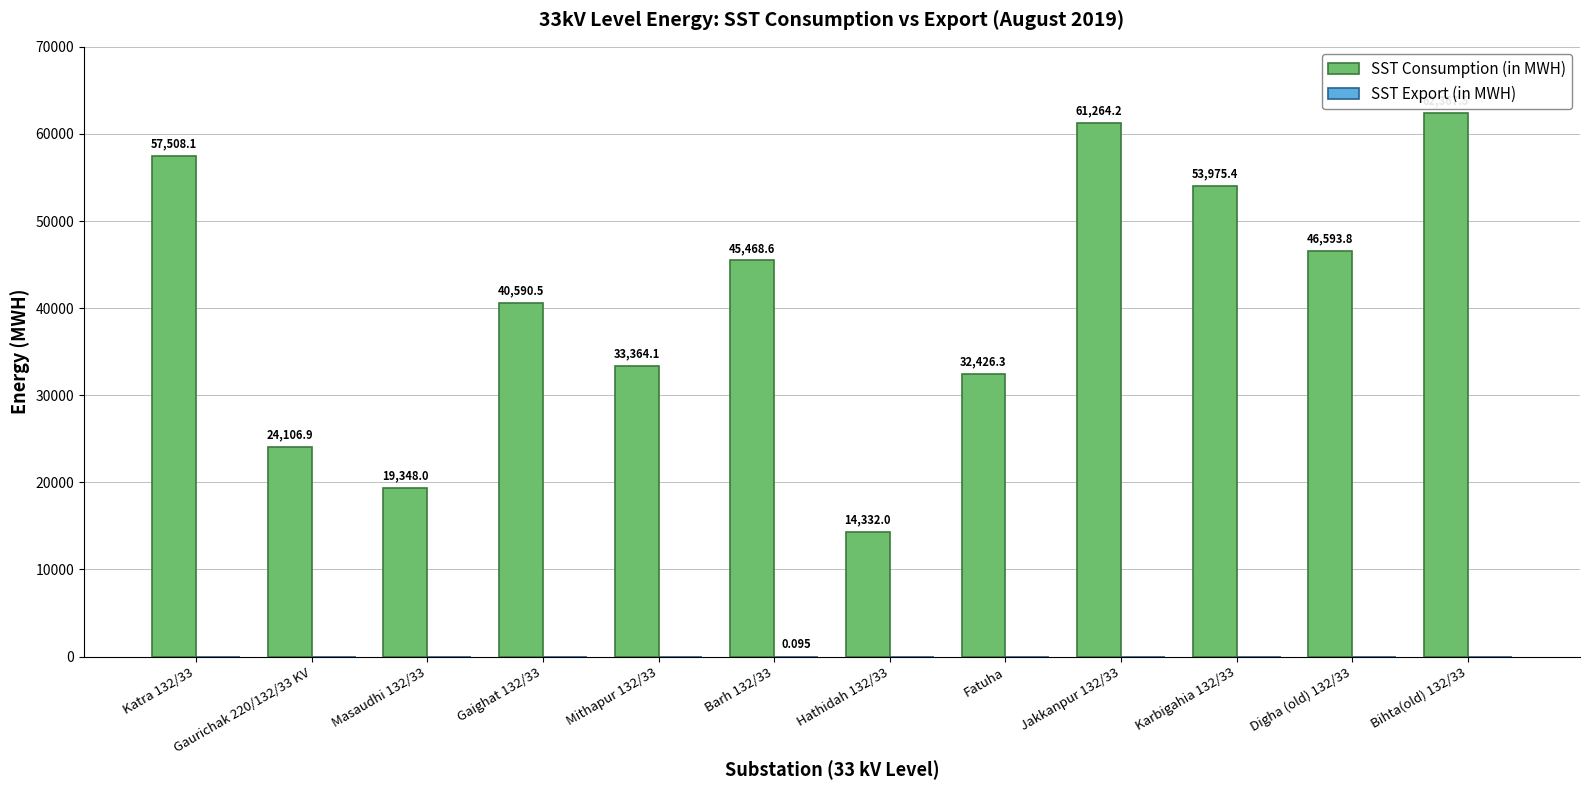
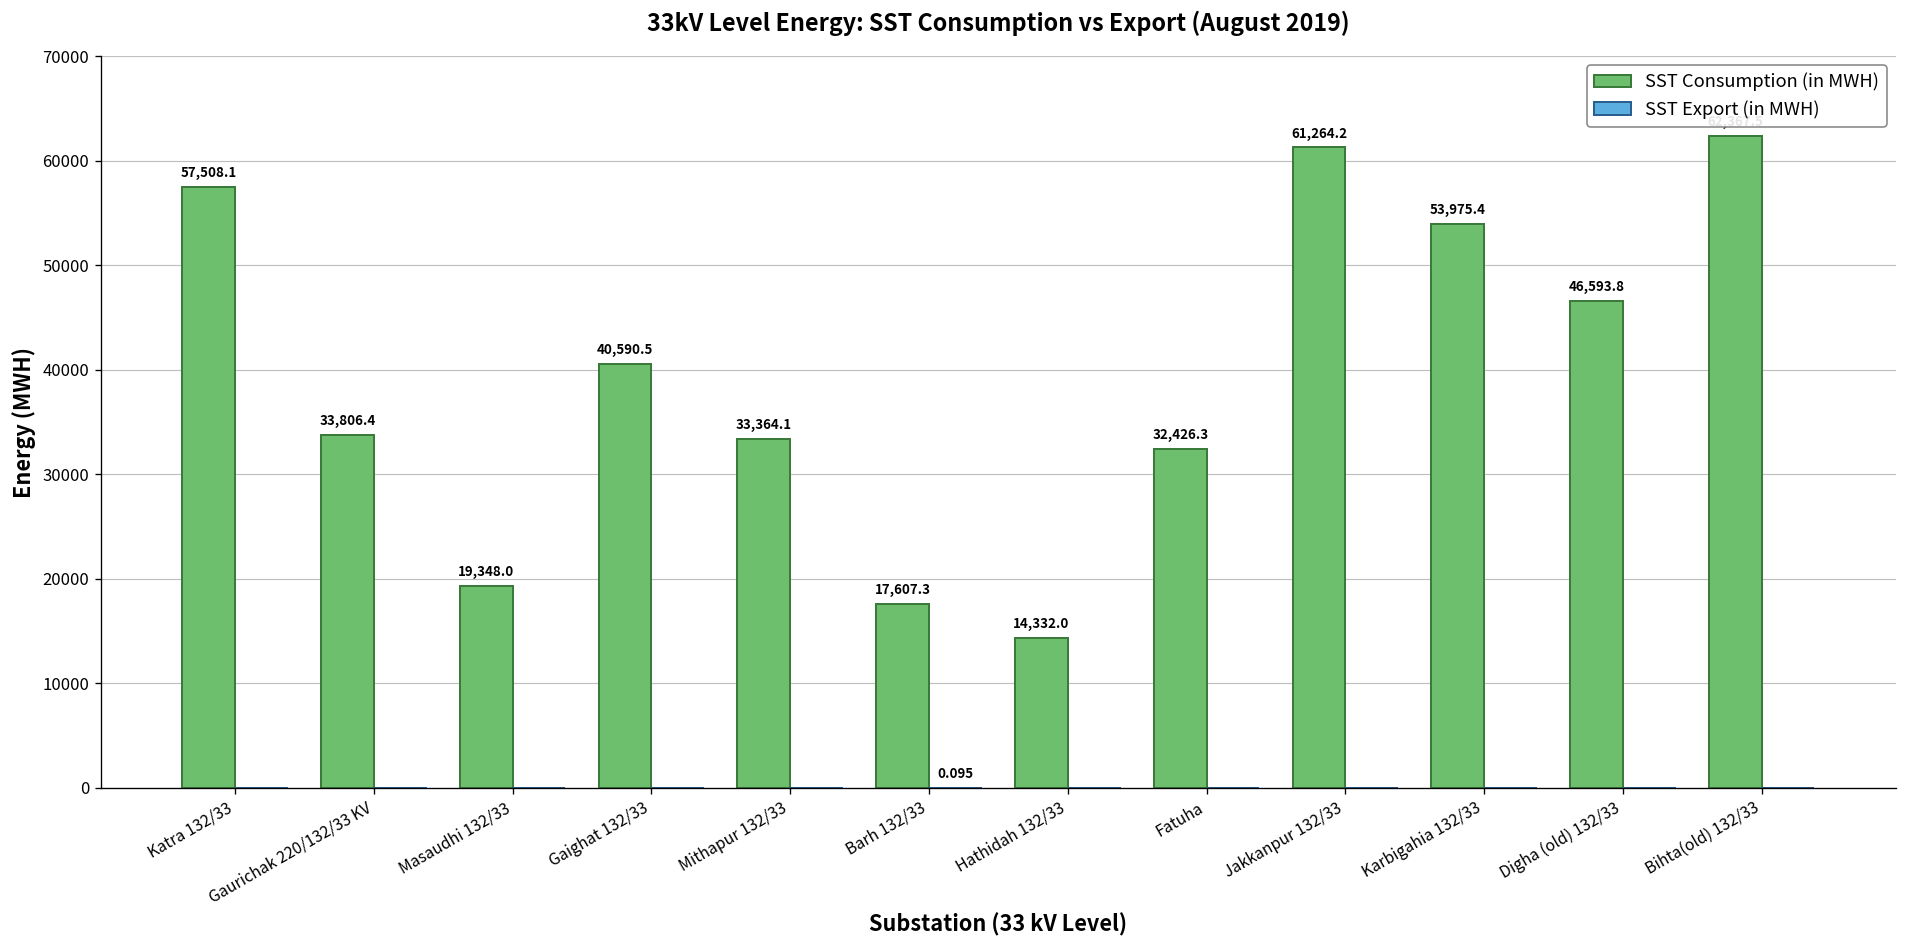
  {
    "SST Consumption (in MWH)": {
      "Katra 132/33": "57,508.1",
-     "Gaurichak 220/132/33 KV": "24,106.9",
+     "Gaurichak 220/132/33 KV": "33,806.4",
      "Masaudhi 132/33": "19,348.0",
      "Gaighat 132/33": "40,590.5",
      "Mithapur 132/33": "33,364.1",
-     "Barh 132/33": "45,468.6",
+     "Barh 132/33": "17,607.3",
      "Hathidah 132/33": "14,332.0",
      "Fatuha": "32,426.3",
      "Jakkanpur 132/33": "61,264.2",
      "Karbigahia 132/33": "53,975.4",
      "Digha (old) 132/33": "46,593.8"
    },
    "SST Export (in MWH)": {
      "Barh 132/33": "0.095"
    }
  }
